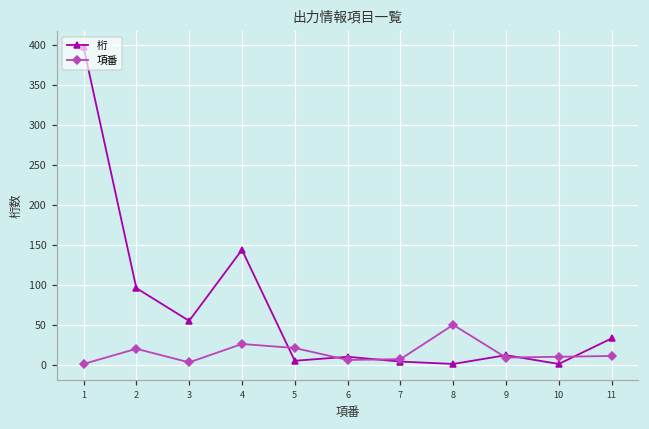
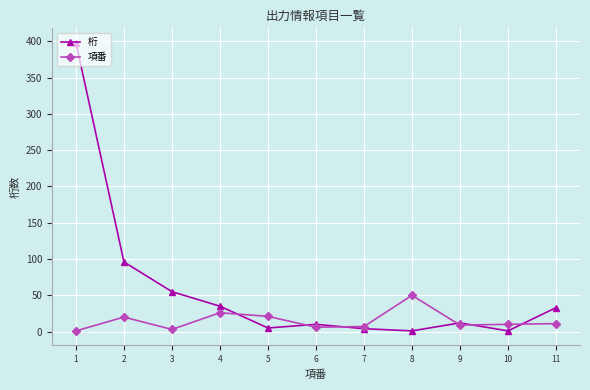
  {
    "桁": {
      "2": 100,
      "3": 60,
-     "4": 140,
+     "4": 40,
      "5": 10,
      "6": 10,
      "8": 0,
      "10": 0,
      "11": 30
    },
    "項番": {
      "1": 0,
      "2": 20,
      "3": 0,
      "4": 30,
      "5": 20,
      "6": 10,
      "8": 50,
      "10": 10,
      "11": 10
    }
  }
